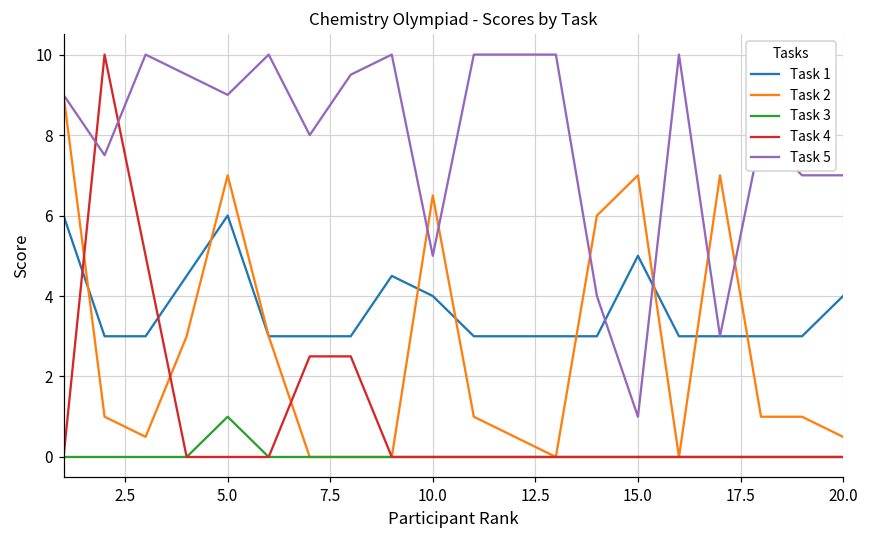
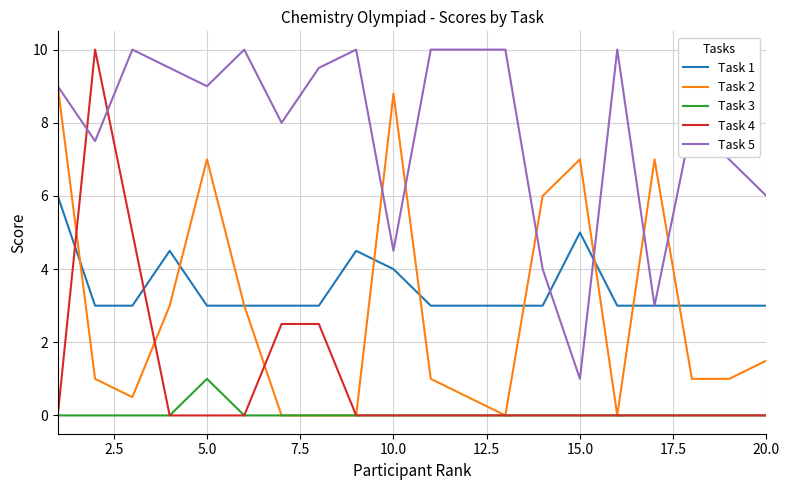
  {
    "Task 1": {
-     "5.0": 6,
+     "5.0": 3,
      "10.0": 4,
      "15.0": 5,
-     "20.0": 4
+     "20.0": 3
    },
    "Task 2": {
      "5.0": 7.0,
-     "10.0": 6.5,
+     "10.0": 8.8,
      "15.0": 7.0,
-     "20.0": 0.5
+     "20.0": 1.5
    },
    "Task 3": {
      "5.0": 1.0
    },
    "Task 4": {
      "5.0": 0.0
    },
    "Task 5": {
      "5.0": 9.0,
-     "10.0": 5.0,
+     "10.0": 4.5,
      "15.0": 1.0,
-     "20.0": 7
+     "20.0": 6
    }
  }
